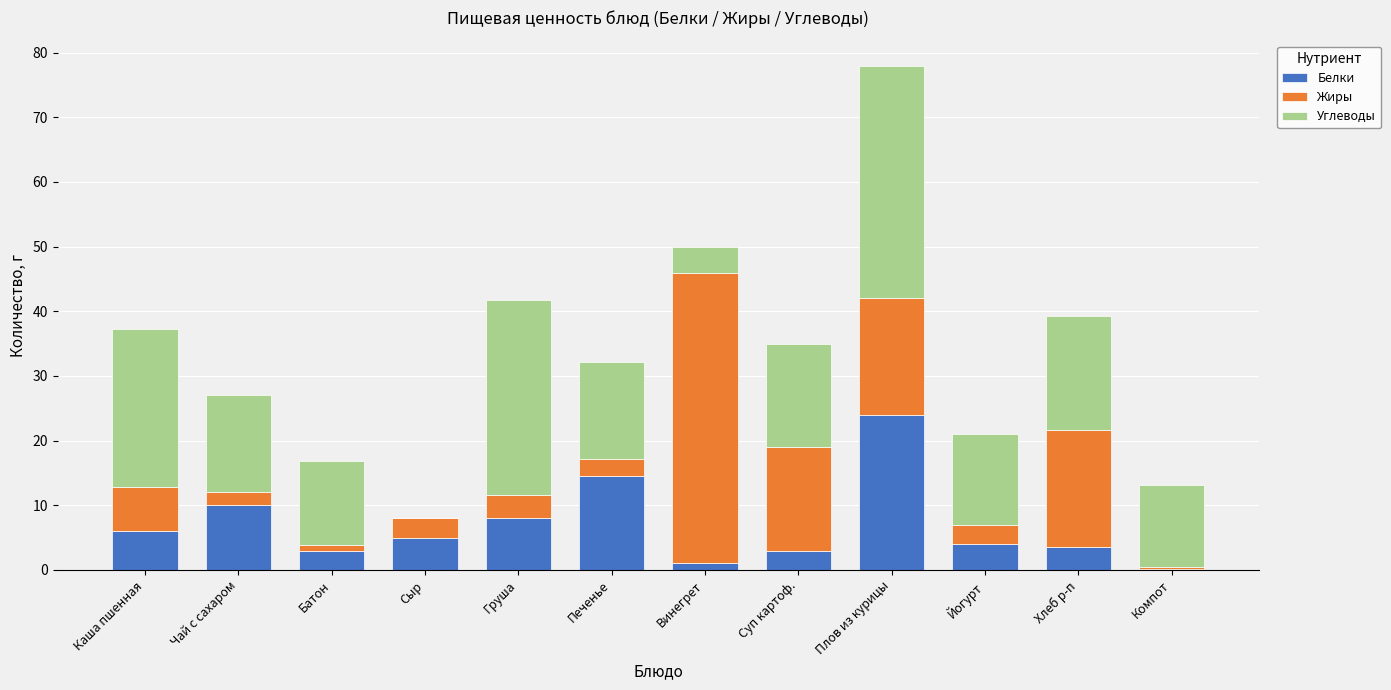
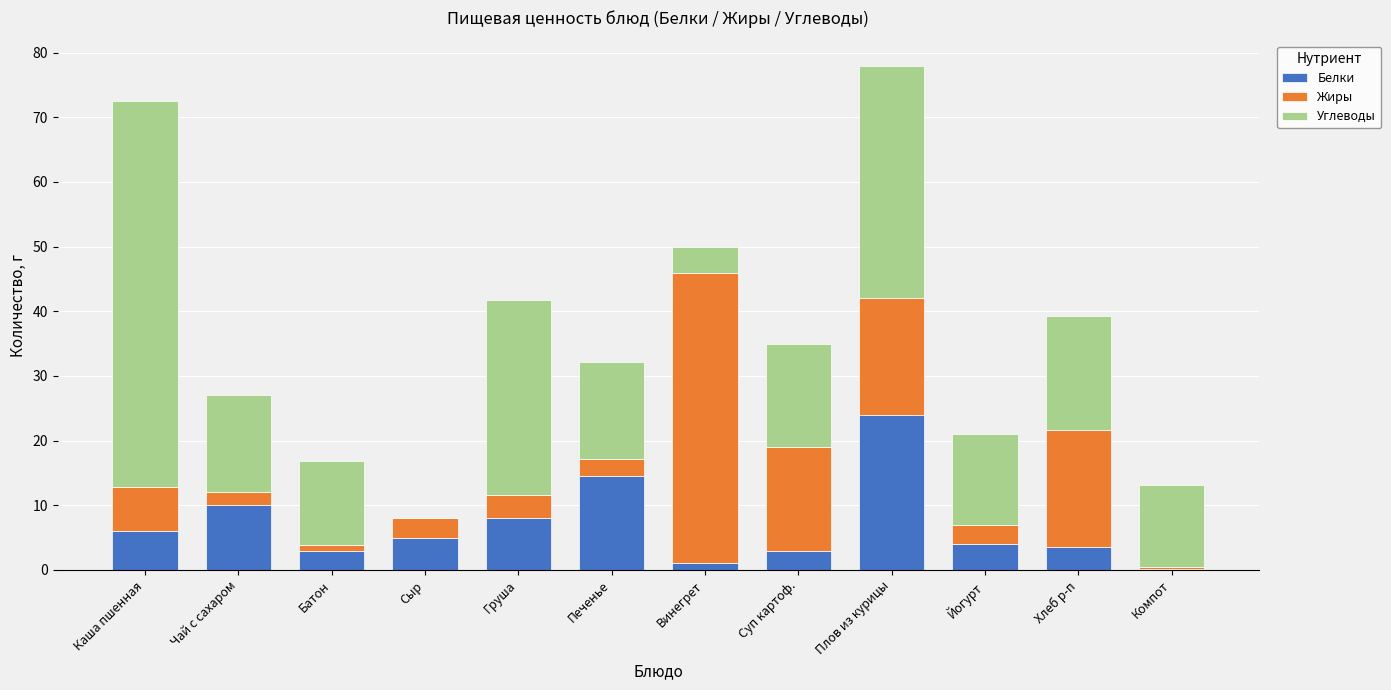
  {
    "Белки": {
      "Каша пшенная": 6,
      "Чай с сахаром": 10,
      "Батон": 3,
      "Сыр": 5,
      "Груша": 8,
      "Печенье": 15,
      "Винегрет": 1,
      "Суп картоф.": 3,
      "Плов из курицы": 24,
      "Йогурт": 4,
      "Хлеб р-п": 4
    },
    "Жиры": {
      "Каша пшенная": 7,
      "Чай с сахаром": 2,
      "Батон": 1,
      "Сыр": 3,
      "Груша": 4,
      "Печенье": 3,
      "Винегрет": 45,
      "Суп картоф.": 16,
      "Плов из курицы": 18,
      "Йогурт": 3,
      "Хлеб р-п": 18
    },
    "Углеводы": {
-     "Каша пшенная": 24,
+     "Каша пшенная": 60,
      "Чай с сахаром": 15,
      "Батон": 13,
      "Сыр": 0,
      "Груша": 30,
      "Печенье": 15,
      "Винегрет": 4,
      "Суп картоф.": 16,
      "Плов из курицы": 36,
      "Йогурт": 14,
      "Хлеб р-п": 18,
      "Компот": 13
    }
  }
